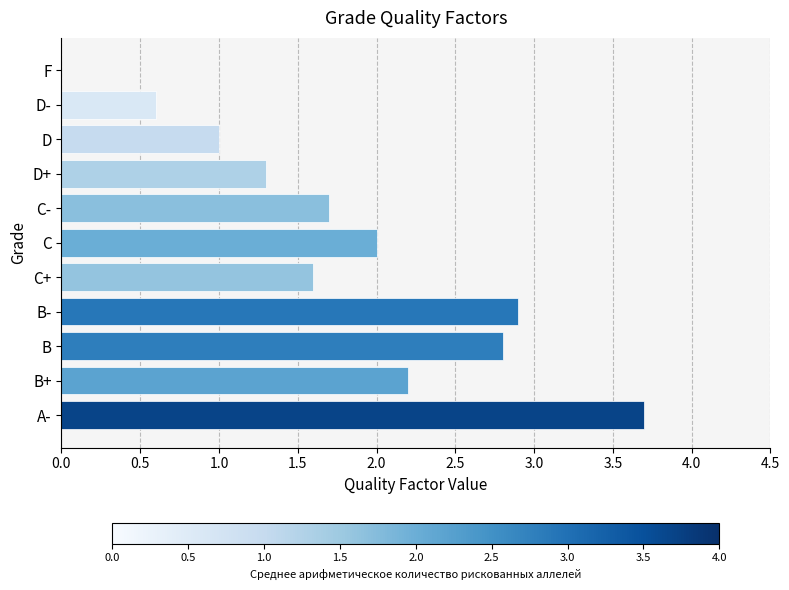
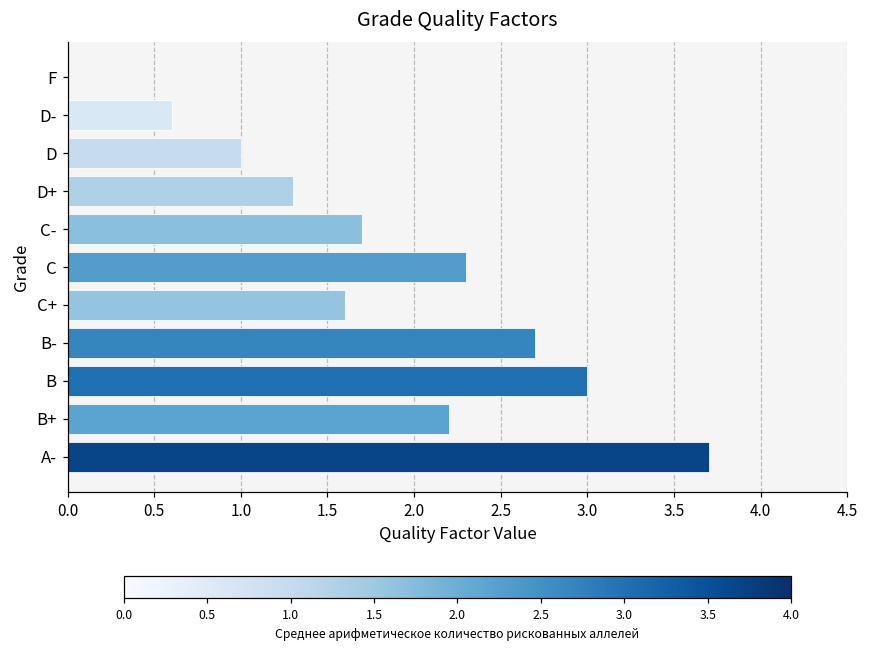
  {
    "F": 0.0,
    "D-": 0.6,
    "D": 1.0,
    "D+": 1.3,
    "C-": 1.7,
-   "C": 2.0,
+   "C": 2.3,
    "C+": 1.6,
-   "B-": 2.9,
-   "B": 2.8,
+   "B-": 2.7,
+   "B": 3.0,
    "B+": 2.2,
    "A-": 3.7
  }
